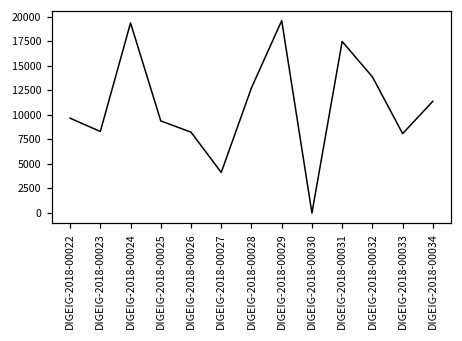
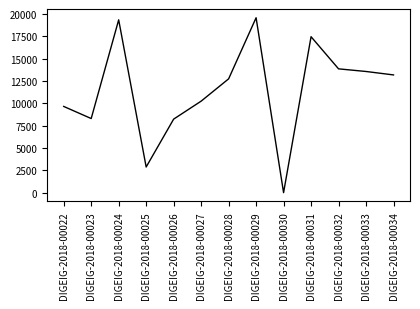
  {
    "DIGEIG-2018-00022": 10000,
    "DIGEIG-2018-00023": 8000,
    "DIGEIG-2018-00024": 19000,
-   "DIGEIG-2018-00025": 9000,
+   "DIGEIG-2018-00025": 3000,
    "DIGEIG-2018-00026": 8000,
-   "DIGEIG-2018-00027": 4000,
+   "DIGEIG-2018-00027": 10000,
    "DIGEIG-2018-00028": 13000,
    "DIGEIG-2018-00029": 20000,
    "DIGEIG-2018-00030": 0,
    "DIGEIG-2018-00031": 17000,
    "DIGEIG-2018-00032": 14000,
-   "DIGEIG-2018-00033": 8000,
-   "DIGEIG-2018-00034": 11000
+   "DIGEIG-2018-00033": 14000,
+   "DIGEIG-2018-00034": 13000
  }
